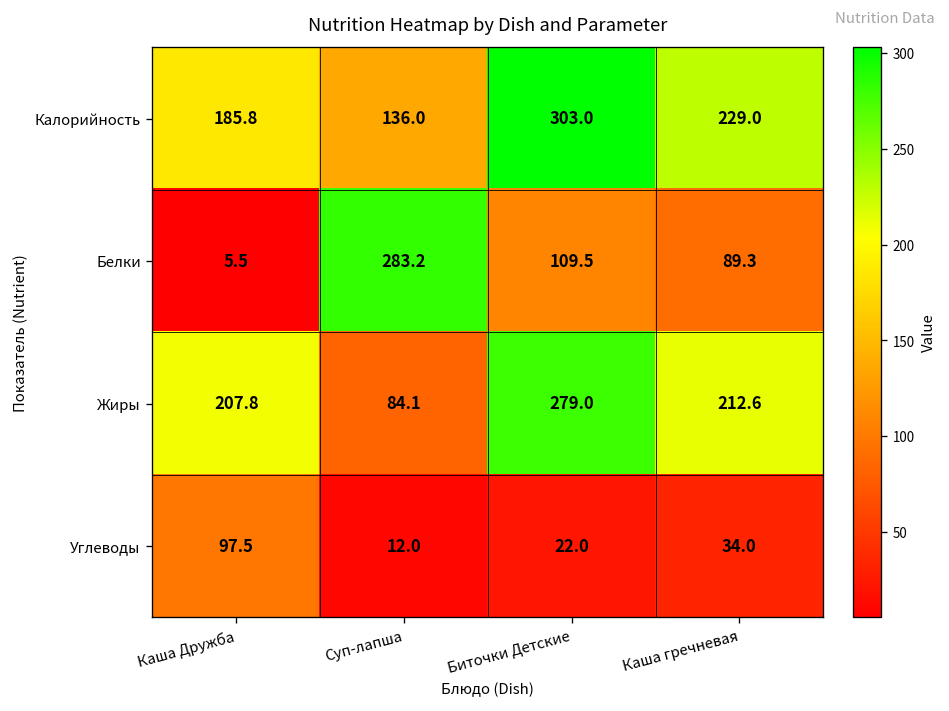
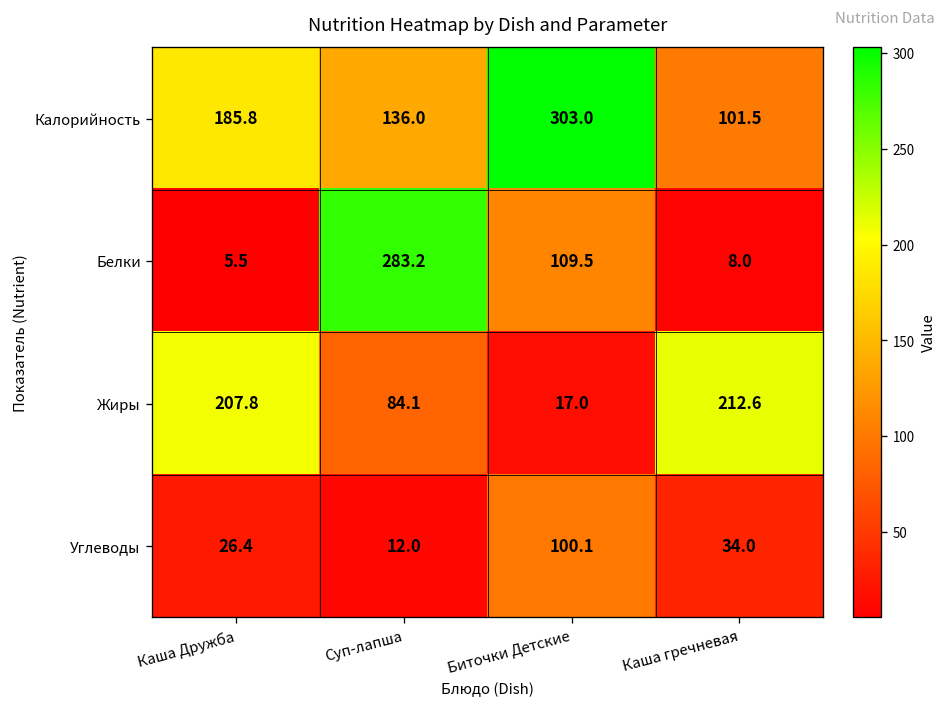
  {
    "Калорийность": {
      "Каша Дружба": 185.8,
      "Суп-лапша": 136.0,
      "Биточки Детские": 303.0,
-     "Каша гречневая": 229.0
+     "Каша гречневая": 101.5
    },
    "Белки": {
      "Каша Дружба": 5.5,
      "Суп-лапша": 283.2,
      "Биточки Детские": 109.5,
-     "Каша гречневая": 89.3
+     "Каша гречневая": 8.0
    },
    "Жиры": {
      "Каша Дружба": 207.8,
      "Суп-лапша": 84.1,
-     "Биточки Детские": 279.0,
+     "Биточки Детские": 17.0,
      "Каша гречневая": 212.6
    },
    "Углеводы": {
-     "Каша Дружба": 97.5,
+     "Каша Дружба": 26.4,
      "Суп-лапша": 12.0,
-     "Биточки Детские": 22.0,
+     "Биточки Детские": 100.1,
      "Каша гречневая": 34.0
    }
  }
